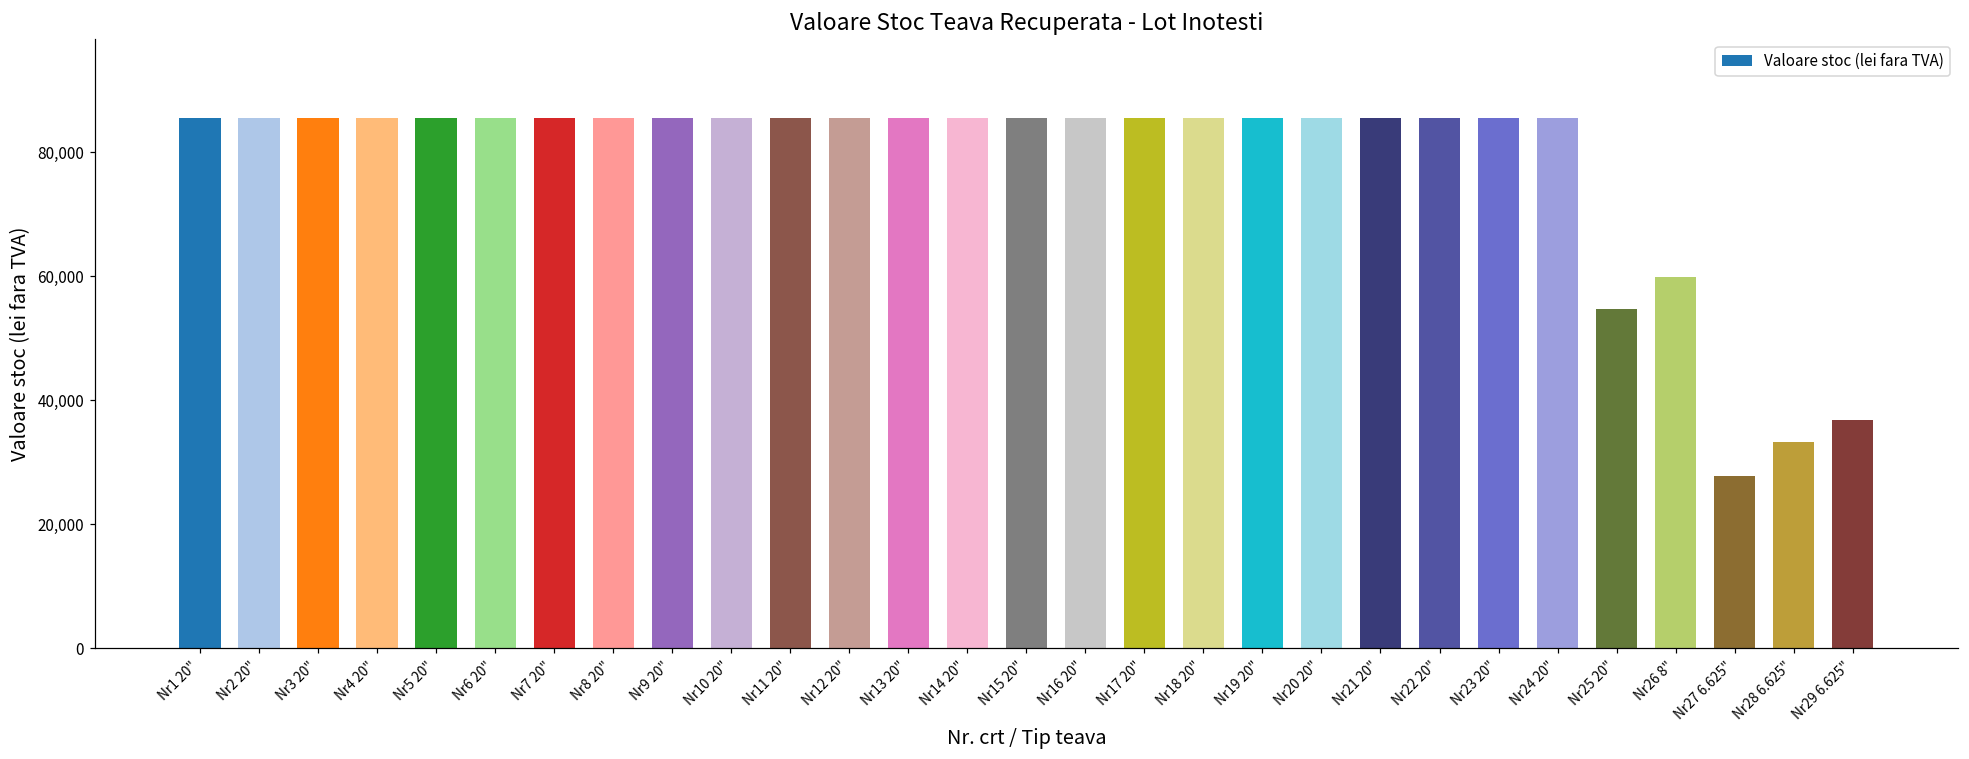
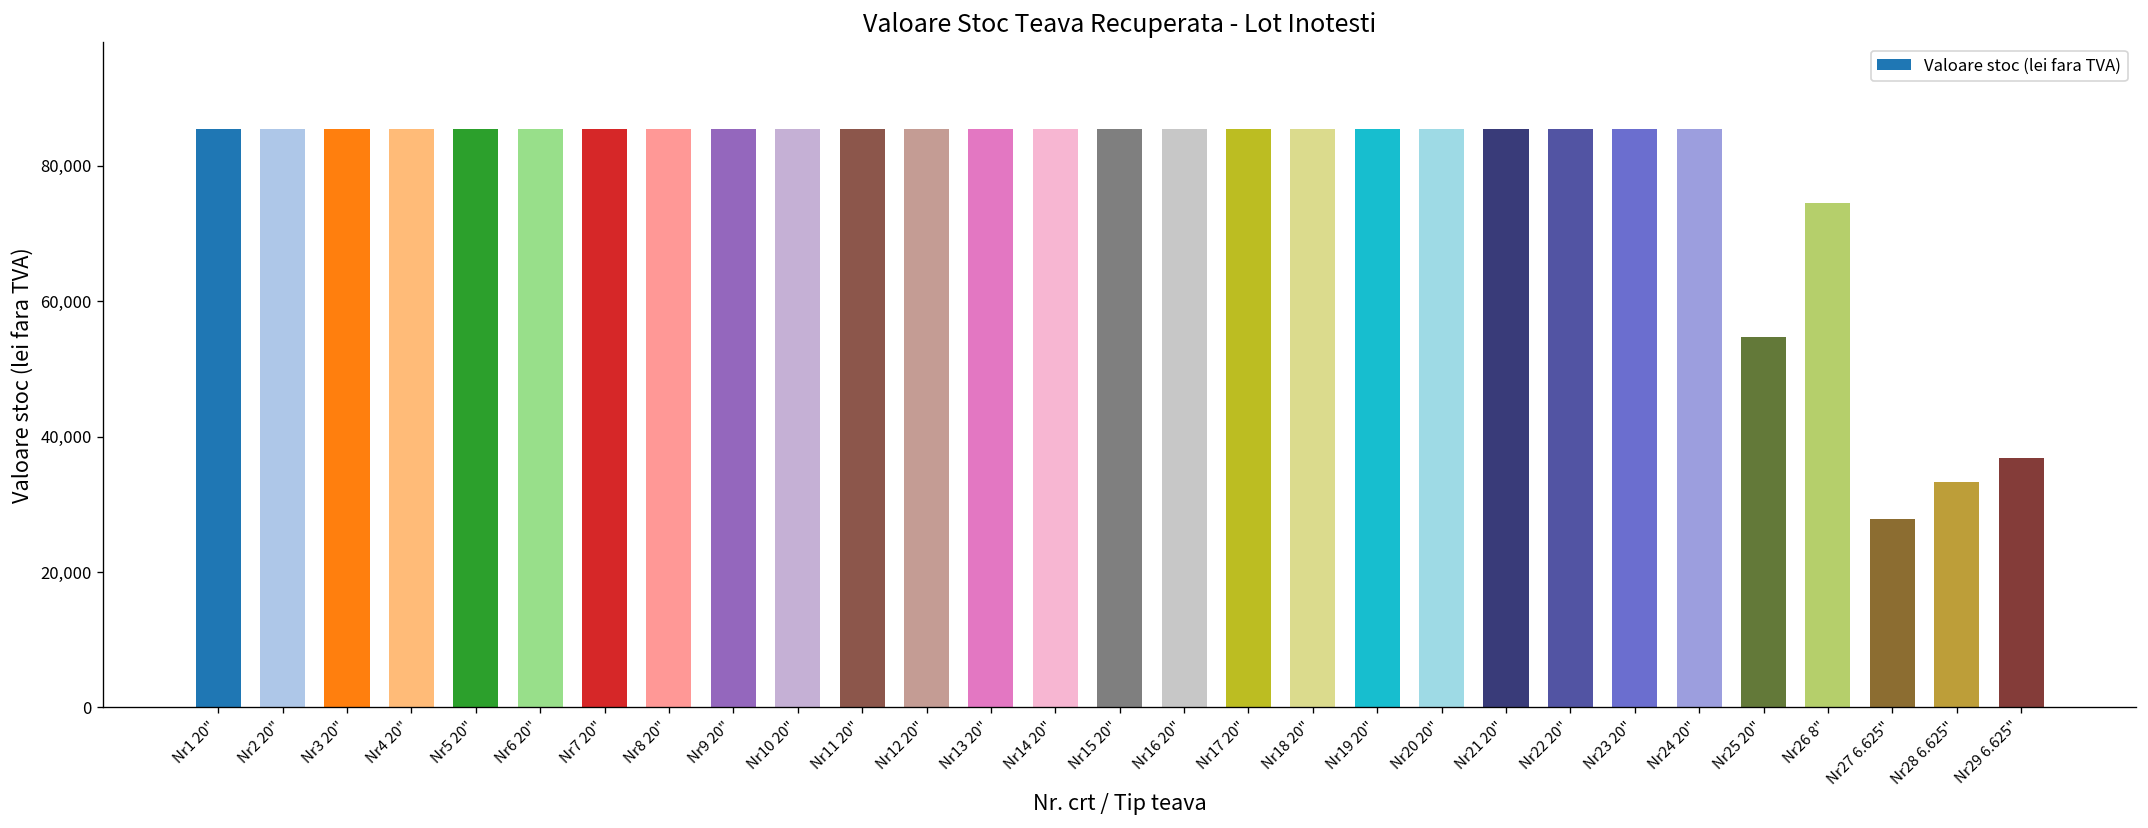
  {
    "Nr1 20\"": "85,000",
    "Nr2 20\"": "85,000",
    "Nr3 20\"": "85,000",
    "Nr4 20\"": "85,000",
    "Nr5 20\"": "85,000",
    "Nr6 20\"": "85,000",
    "Nr7 20\"": "85,000",
    "Nr8 20\"": "85,000",
    "Nr9 20\"": "85,000",
    "Nr10 20\"": "85,000",
    "Nr11 20\"": "85,000",
    "Nr12 20\"": "85,000",
    "Nr13 20\"": "85,000",
    "Nr14 20\"": "85,000",
    "Nr15 20\"": "85,000",
    "Nr16 20\"": "85,000",
    "Nr17 20\"": "85,000",
    "Nr18 20\"": "85,000",
    "Nr19 20\"": "85,000",
    "Nr20 20\"": "85,000",
    "Nr21 20\"": "85,000",
    "Nr22 20\"": "85,000",
    "Nr23 20\"": "85,000",
    "Nr24 20\"": "85,000",
    "Nr25 20\"": "55,000",
-   "Nr26 8\"": "60,000",
+   "Nr26 8\"": "74,000",
    "Nr27 6.625\"": "28,000",
    "Nr28 6.625\"": "33,000",
    "Nr29 6.625\"": "37,000"
  }
